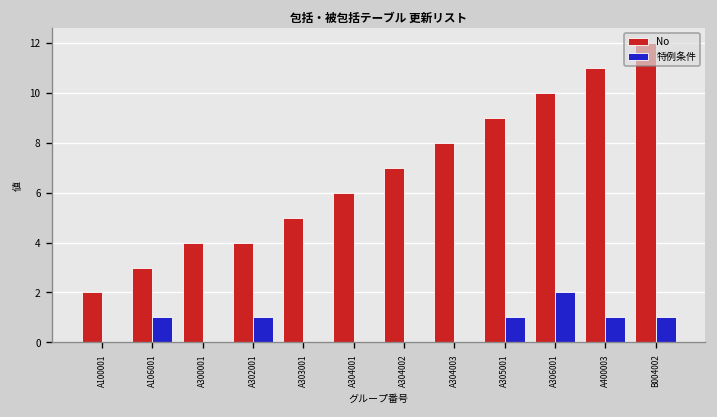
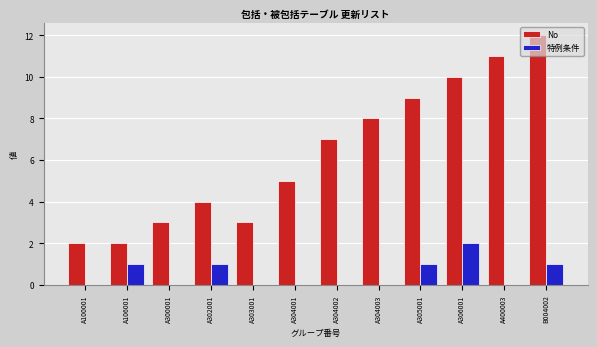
  {
    "No": {
      "A100001": 2,
-     "A106001": 3,
-     "A300001": 4,
+     "A106001": 2,
+     "A300001": 3,
      "A302001": 4,
-     "A303001": 5,
-     "A304001": 6,
+     "A303001": 3,
+     "A304001": 5,
      "A304002": 7,
      "A304003": 8,
      "A305001": 9,
      "A306001": 10,
      "A400003": 11
    },
    "特例条件": {
      "A100001": 0,
      "A106001": 1,
      "A300001": 0,
      "A302001": 1,
      "A303001": 0,
      "A304001": 0,
      "A304002": 0,
      "A304003": 0,
      "A305001": 1,
      "A306001": 2,
-     "A400003": 1,
+     "A400003": 0,
      "B004002": 1
    }
  }
